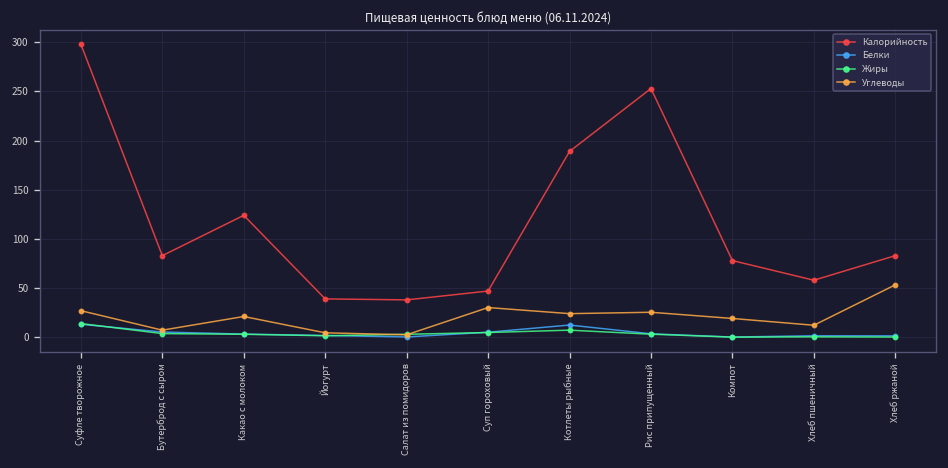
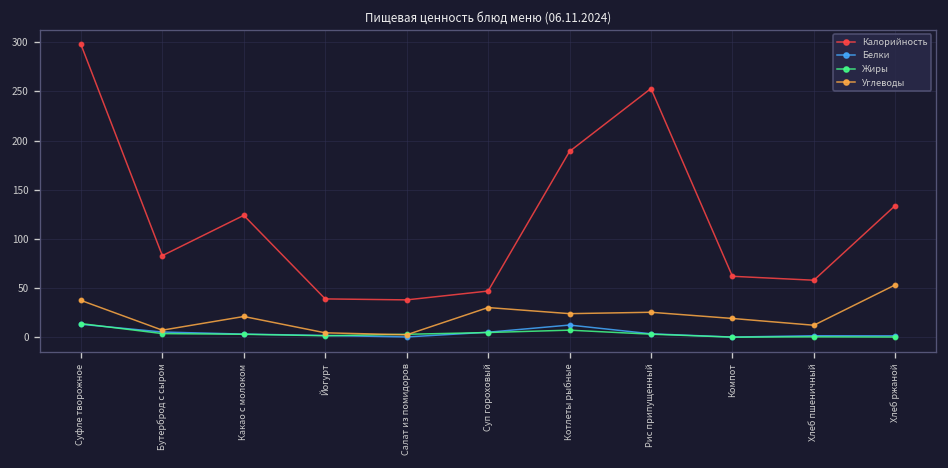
  {
    "Калорийность": {
      "Суфле творожное": 300,
      "Бутерброд с сыром": 80,
      "Какао с молоком": 120,
      "Йогурт": 40,
      "Салат из помидоров": 40,
      "Суп гороховый": 50,
      "Котлеты рыбные": 190,
      "Рис припущенный": 250,
-     "Компот": 80,
+     "Компот": 60,
      "Хлеб пшеничный": 60,
-     "Хлеб ржаной": 80
+     "Хлеб ржаной": 130
    },
    "Белки": {
      "Котлеты рыбные": 10
    },
    "Жиры": {
      "Котлеты рыбные": 10
    },
    "Углеводы": {
-     "Суфле творожное": 30,
+     "Суфле творожное": 40,
      "Какао с молоком": 20,
      "Суп гороховый": 30,
      "Котлеты рыбные": 20,
      "Рис припущенный": 30,
      "Компот": 20,
      "Хлеб пшеничный": 10,
      "Хлеб ржаной": 50
    }
  }
